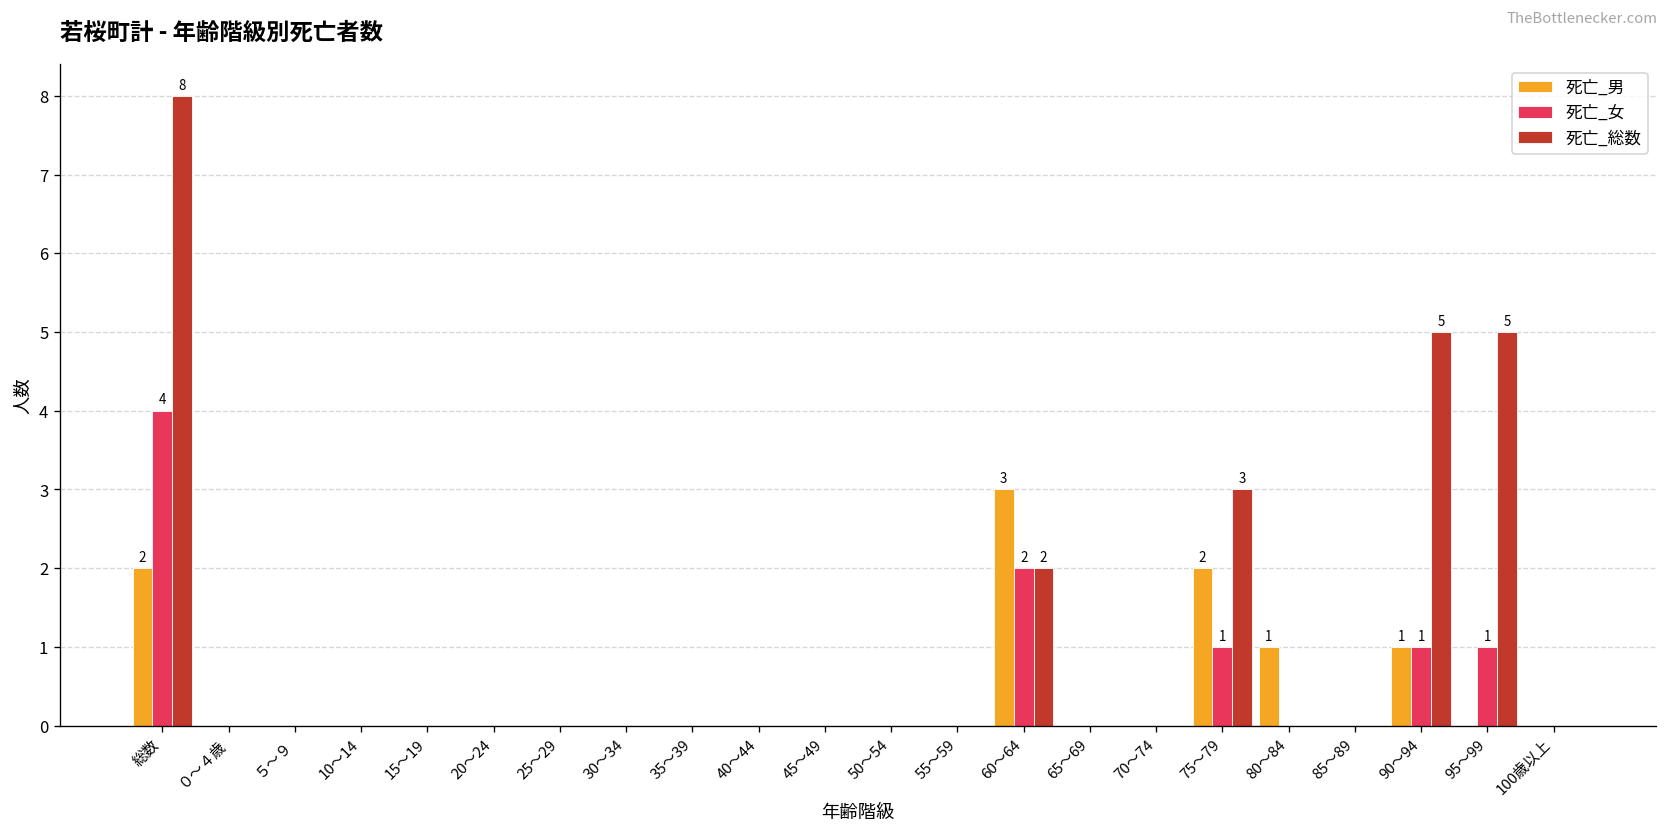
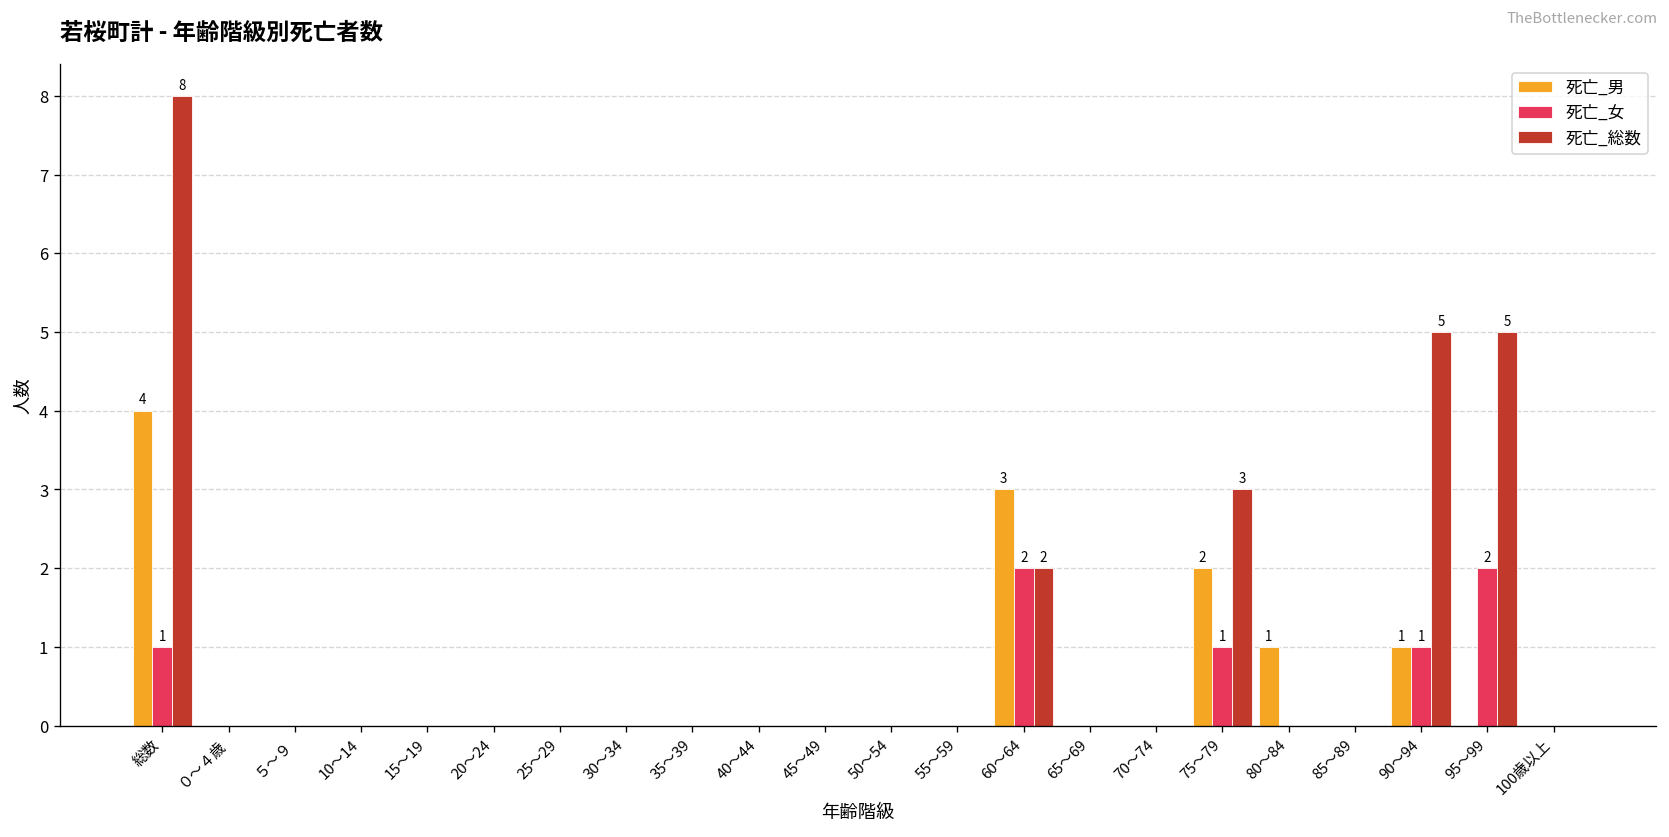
  {
    "死亡_男": {
-     "総数": 2,
+     "総数": 4,
      "60～64": 3,
      "75～79": 2,
      "80～84": 1,
      "90～94": 1
    },
    "死亡_女": {
-     "総数": 4,
+     "総数": 1,
      "60～64": 2,
      "75～79": 1,
      "90～94": 1,
-     "95～99": 1
+     "95～99": 2
    },
    "死亡_総数": {
      "総数": 8,
      "60～64": 2,
      "75～79": 3,
      "90～94": 5,
      "95～99": 5
    }
  }
